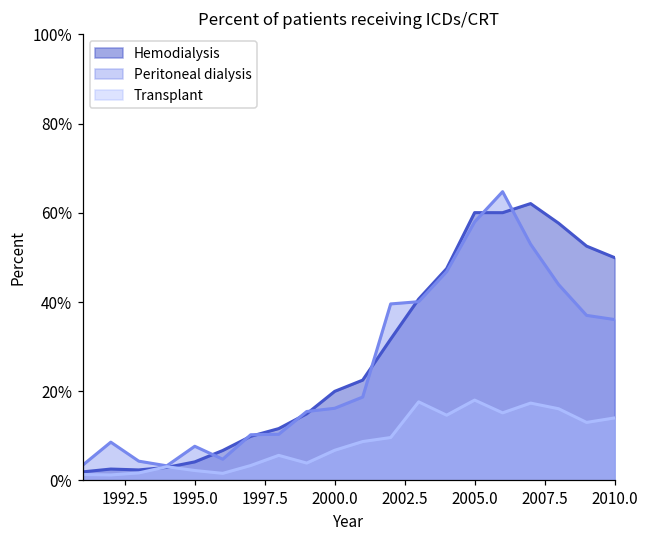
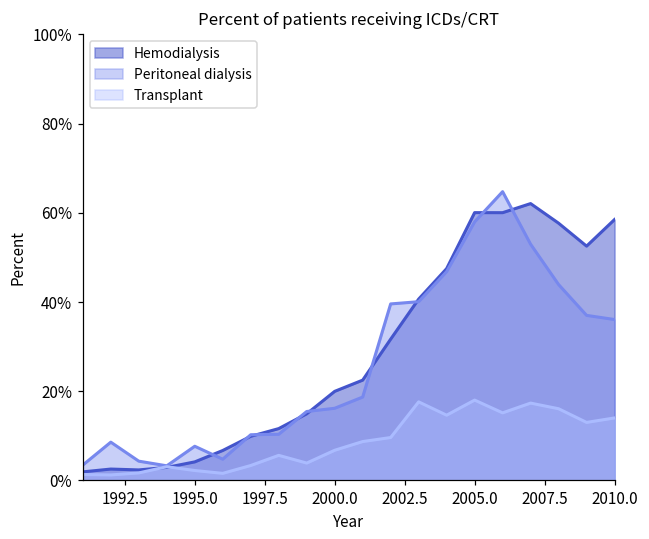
  {
    "Hemodialysis": {
      "1995.0": "4%",
      "2000.0": "20%",
      "2005.0": "60%",
-     "2010.0": "50%"
+     "2010.0": "59%"
    }
  }
